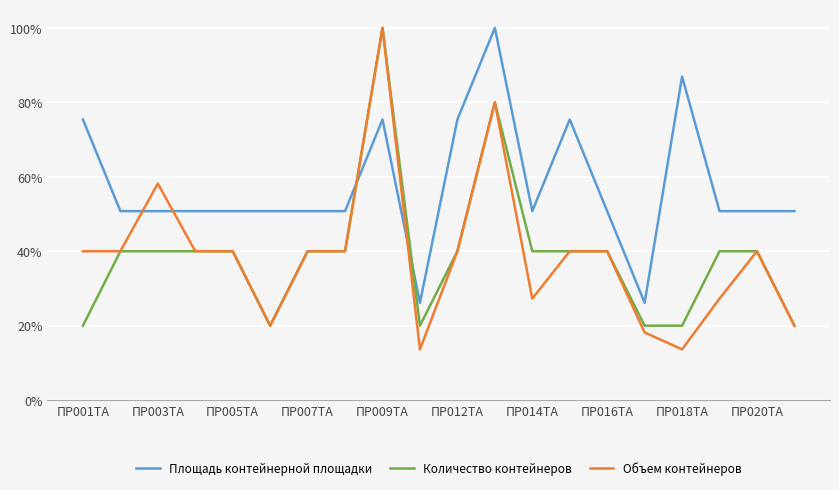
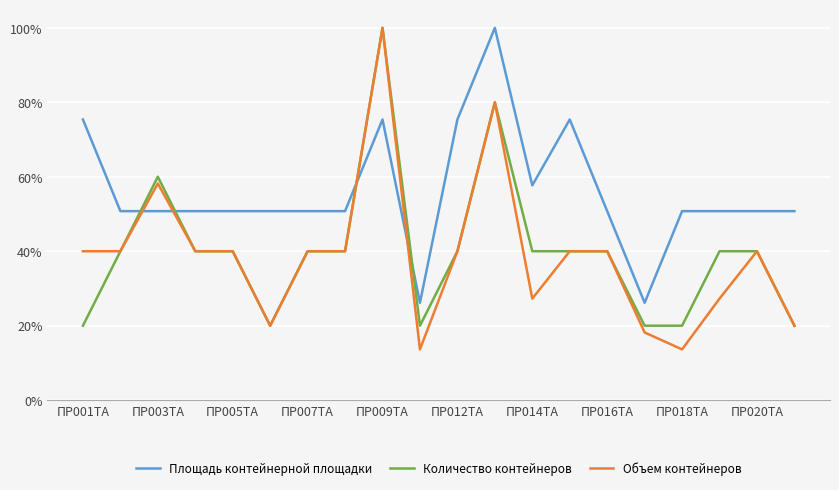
  {
    "Площадь контейнерной площадки": {
      "ПР001ТА": "75%",
      "ПР003ТА": "51%",
      "ПР005ТА": "51%",
      "ПР007ТА": "51%",
      "ПР009ТА": "75%",
      "ПР012ТА": "75%",
-     "ПР014ТА": "51%",
+     "ПР014ТА": "58%",
      "ПР016ТА": "51%",
-     "ПР018ТА": "87%",
+     "ПР018ТА": "51%",
      "ПР020ТА": "51%"
    },
    "Количество контейнеров": {
      "ПР001ТА": "20%",
-     "ПР003ТА": "40%",
+     "ПР003ТА": "60%",
      "ПР014ТА": "40%",
      "ПР018ТА": "20%"
    },
    "Объем контейнеров": {
      "ПР001ТА": "40%",
      "ПР003ТА": "58%",
      "ПР014ТА": "27%",
      "ПР018ТА": "14%"
    }
  }
